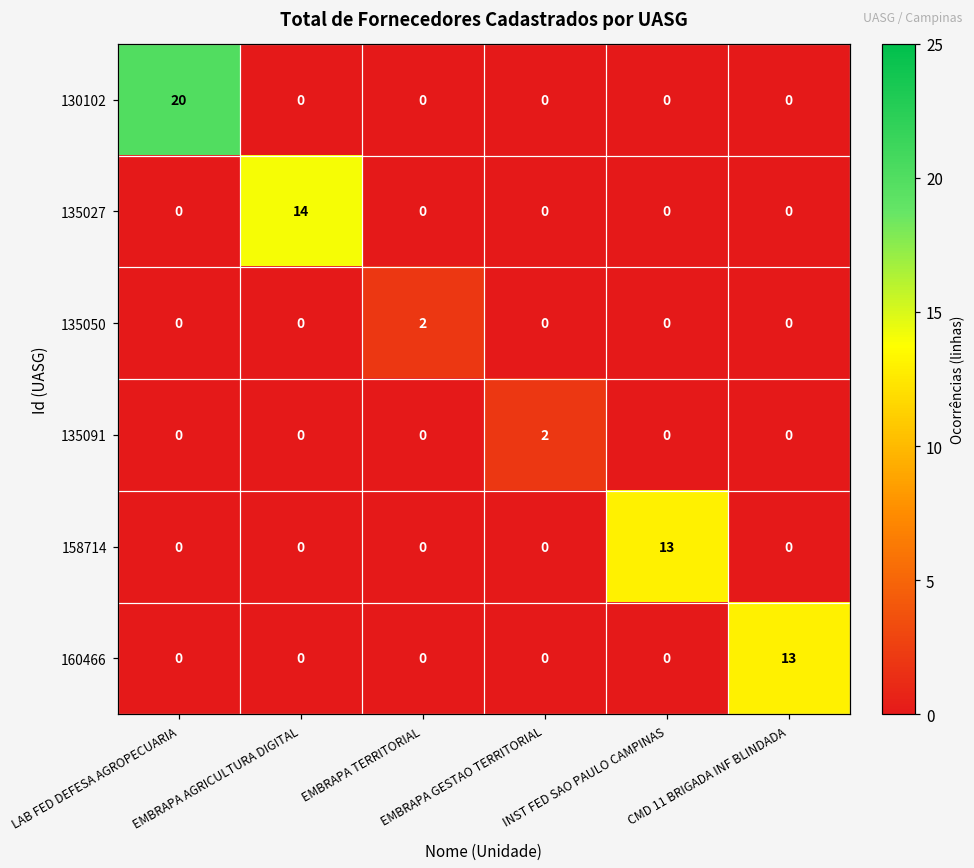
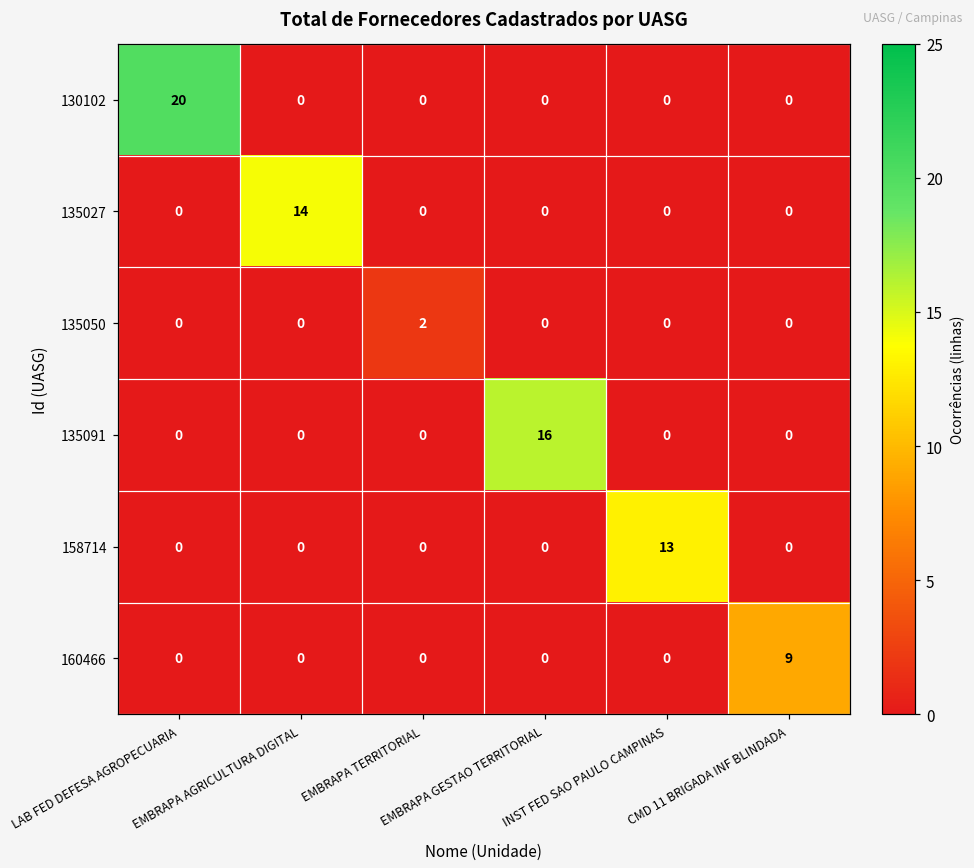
  {
    "130102": {
      "LAB FED DEFESA AGROPECUARIA": 20,
      "EMBRAPA AGRICULTURA DIGITAL": 0,
      "EMBRAPA TERRITORIAL": 0,
      "EMBRAPA GESTAO TERRITORIAL": 0,
      "INST FED SAO PAULO CAMPINAS": 0,
      "CMD 11 BRIGADA INF BLINDADA": 0
    },
    "135027": {
      "LAB FED DEFESA AGROPECUARIA": 0,
      "EMBRAPA AGRICULTURA DIGITAL": 14,
      "EMBRAPA TERRITORIAL": 0,
      "EMBRAPA GESTAO TERRITORIAL": 0,
      "INST FED SAO PAULO CAMPINAS": 0,
      "CMD 11 BRIGADA INF BLINDADA": 0
    },
    "135050": {
      "LAB FED DEFESA AGROPECUARIA": 0,
      "EMBRAPA AGRICULTURA DIGITAL": 0,
      "EMBRAPA TERRITORIAL": 2,
      "EMBRAPA GESTAO TERRITORIAL": 0,
      "INST FED SAO PAULO CAMPINAS": 0,
      "CMD 11 BRIGADA INF BLINDADA": 0
    },
    "135091": {
      "LAB FED DEFESA AGROPECUARIA": 0,
      "EMBRAPA AGRICULTURA DIGITAL": 0,
      "EMBRAPA TERRITORIAL": 0,
-     "EMBRAPA GESTAO TERRITORIAL": 2,
+     "EMBRAPA GESTAO TERRITORIAL": 16,
      "INST FED SAO PAULO CAMPINAS": 0,
      "CMD 11 BRIGADA INF BLINDADA": 0
    },
    "158714": {
      "LAB FED DEFESA AGROPECUARIA": 0,
      "EMBRAPA AGRICULTURA DIGITAL": 0,
      "EMBRAPA TERRITORIAL": 0,
      "EMBRAPA GESTAO TERRITORIAL": 0,
      "INST FED SAO PAULO CAMPINAS": 13,
      "CMD 11 BRIGADA INF BLINDADA": 0
    },
    "160466": {
      "LAB FED DEFESA AGROPECUARIA": 0,
      "EMBRAPA AGRICULTURA DIGITAL": 0,
      "EMBRAPA TERRITORIAL": 0,
      "EMBRAPA GESTAO TERRITORIAL": 0,
      "INST FED SAO PAULO CAMPINAS": 0,
-     "CMD 11 BRIGADA INF BLINDADA": 13
+     "CMD 11 BRIGADA INF BLINDADA": 9
    }
  }
